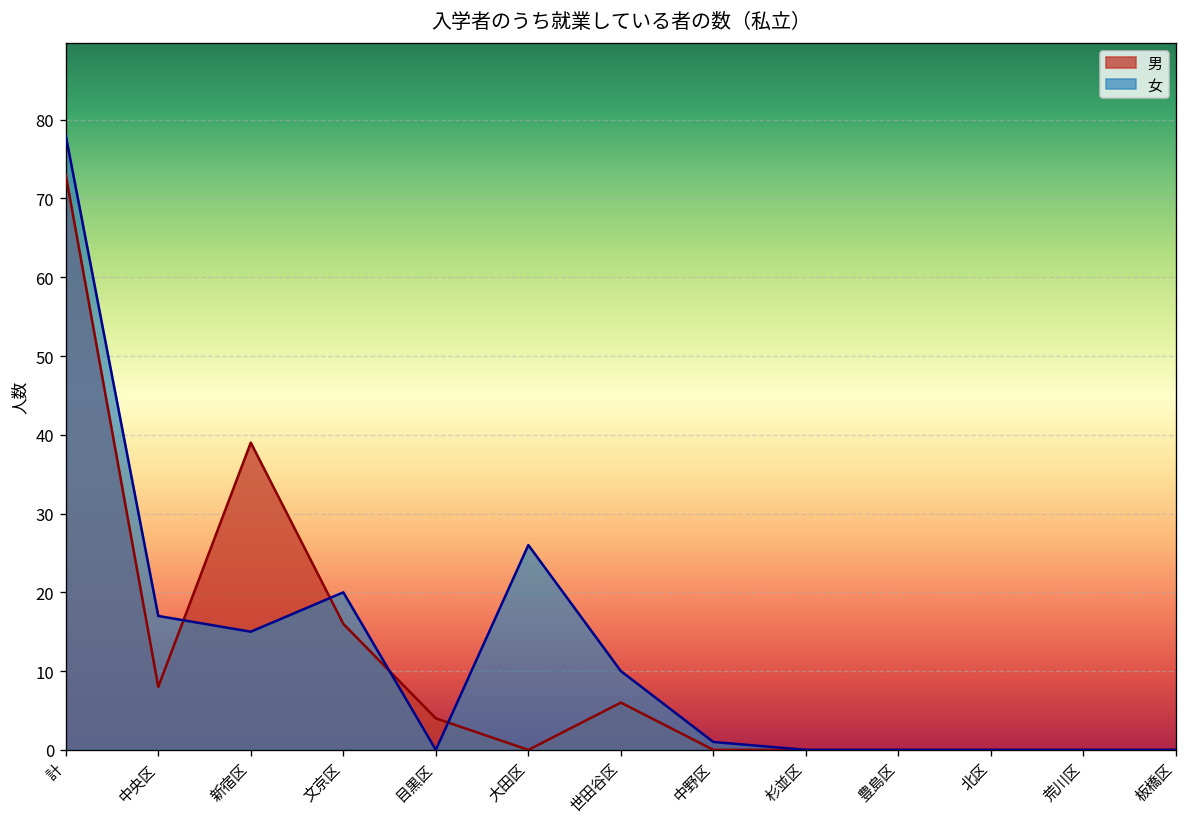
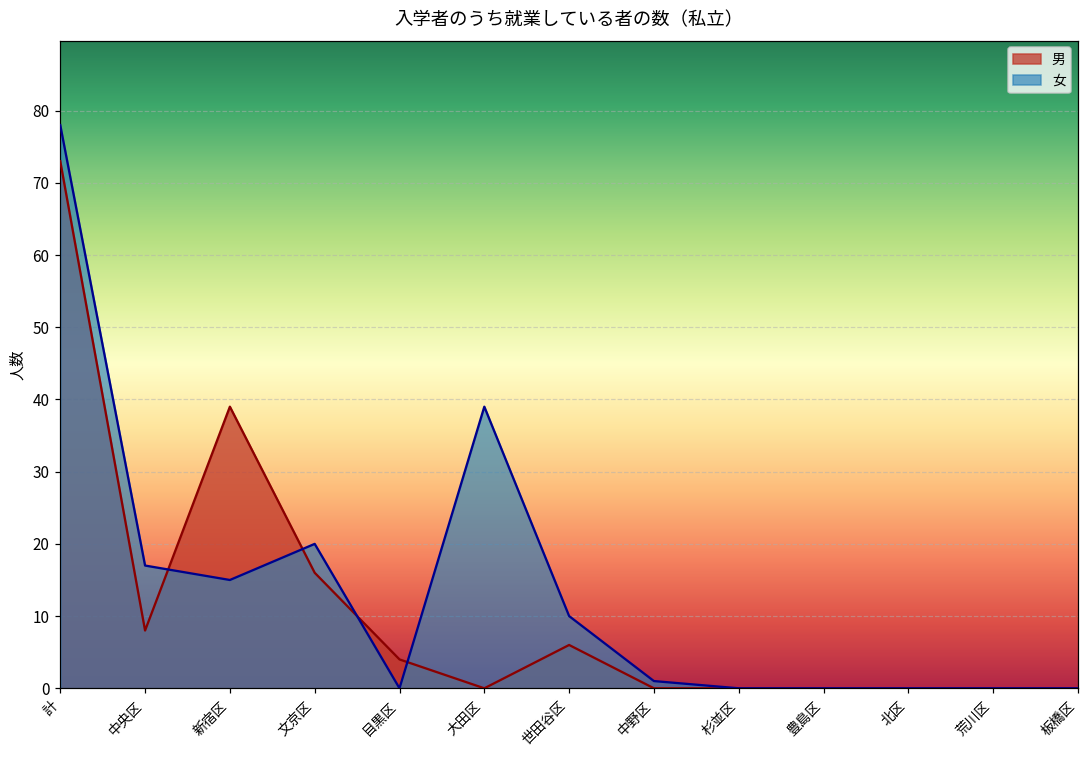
  {
    "男": {
      "計": 73,
      "中央区": 8,
      "新宿区": 39,
      "文京区": 16,
      "目黒区": 4,
      "大田区": 0,
      "世田谷区": 6,
      "中野区": 0
    },
    "女": {
      "計": 78,
      "中央区": 17,
      "新宿区": 15,
      "文京区": 20,
      "目黒区": 0,
-     "大田区": 26,
+     "大田区": 39,
      "世田谷区": 10,
      "中野区": 1
    }
  }
